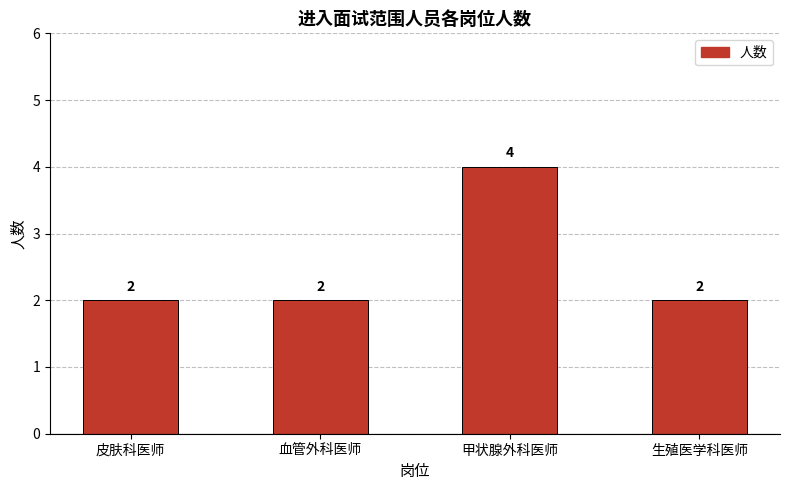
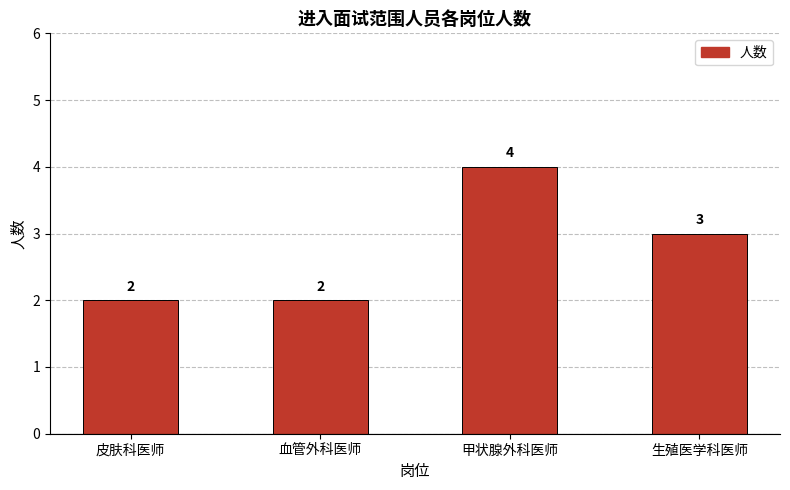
  {
    "皮肤科医师": 2,
    "血管外科医师": 2,
    "甲状腺外科医师": 4,
-   "生殖医学科医师": 2
+   "生殖医学科医师": 3
  }
